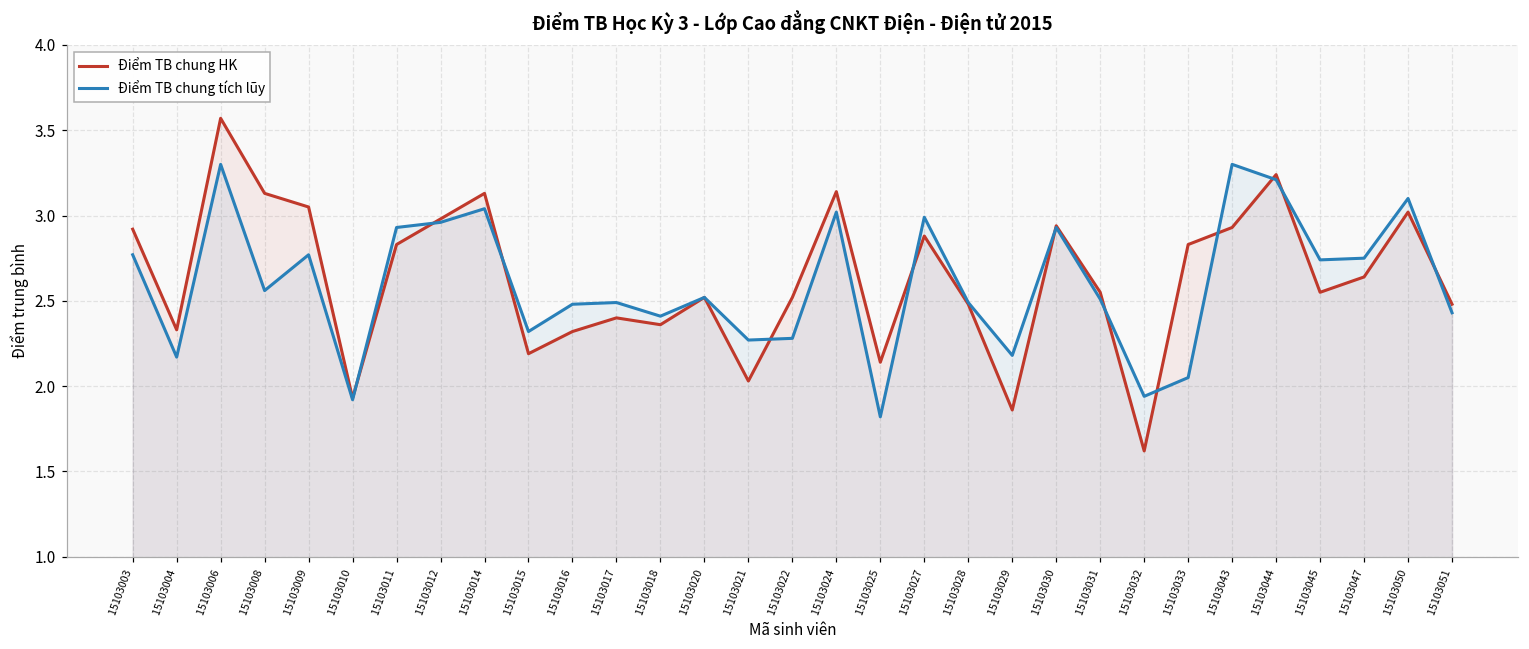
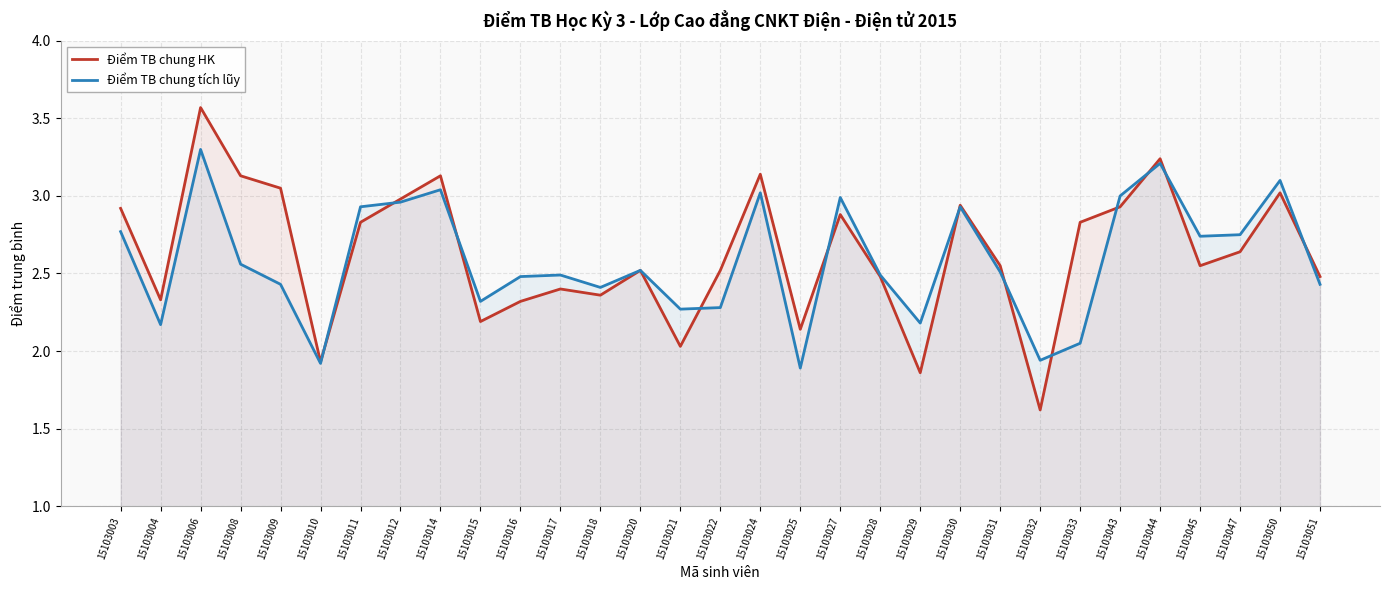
  {
    "Điểm TB chung HK": {
      "15103003": 2.92,
      "15103004": 2.33,
      "15103006": 3.57,
      "15103008": 3.13,
      "15103009": 3.05,
      "15103011": 2.83,
      "15103012": 2.98,
      "15103014": 3.13,
      "15103015": 2.19,
      "15103016": 2.32,
      "15103017": 2.40,
      "15103018": 2.36,
      "15103021": 2.03,
      "15103022": 2.52,
      "15103024": 3.14,
      "15103025": 2.14,
      "15103027": 2.88,
      "15103029": 1.86,
      "15103031": 2.55,
      "15103032": 1.62,
      "15103033": 2.83,
      "15103043": 2.93,
      "15103044": 3.24,
      "15103045": 2.55,
      "15103047": 2.64,
      "15103050": 3.02,
      "15103051": 2.48
    },
    "Điểm TB chung tích lũy": {
      "15103003": 2.77,
      "15103004": 2.17,
      "15103006": 3.30,
      "15103008": 2.56,
-     "15103009": 2.77,
+     "15103009": 2.43,
      "15103011": 2.93,
      "15103012": 2.96,
      "15103014": 3.04,
      "15103015": 2.32,
      "15103016": 2.48,
      "15103017": 2.49,
      "15103018": 2.41,
      "15103021": 2.27,
      "15103022": 2.28,
      "15103024": 3.02,
-     "15103025": 1.82,
+     "15103025": 1.89,
      "15103027": 2.99,
      "15103029": 2.18,
      "15103031": 2.51,
      "15103032": 1.94,
      "15103033": 2.05,
-     "15103043": 3.3,
+     "15103043": 3.0,
      "15103044": 3.21,
      "15103045": 2.74,
      "15103047": 2.75,
      "15103050": 3.10,
      "15103051": 2.43
    }
  }
